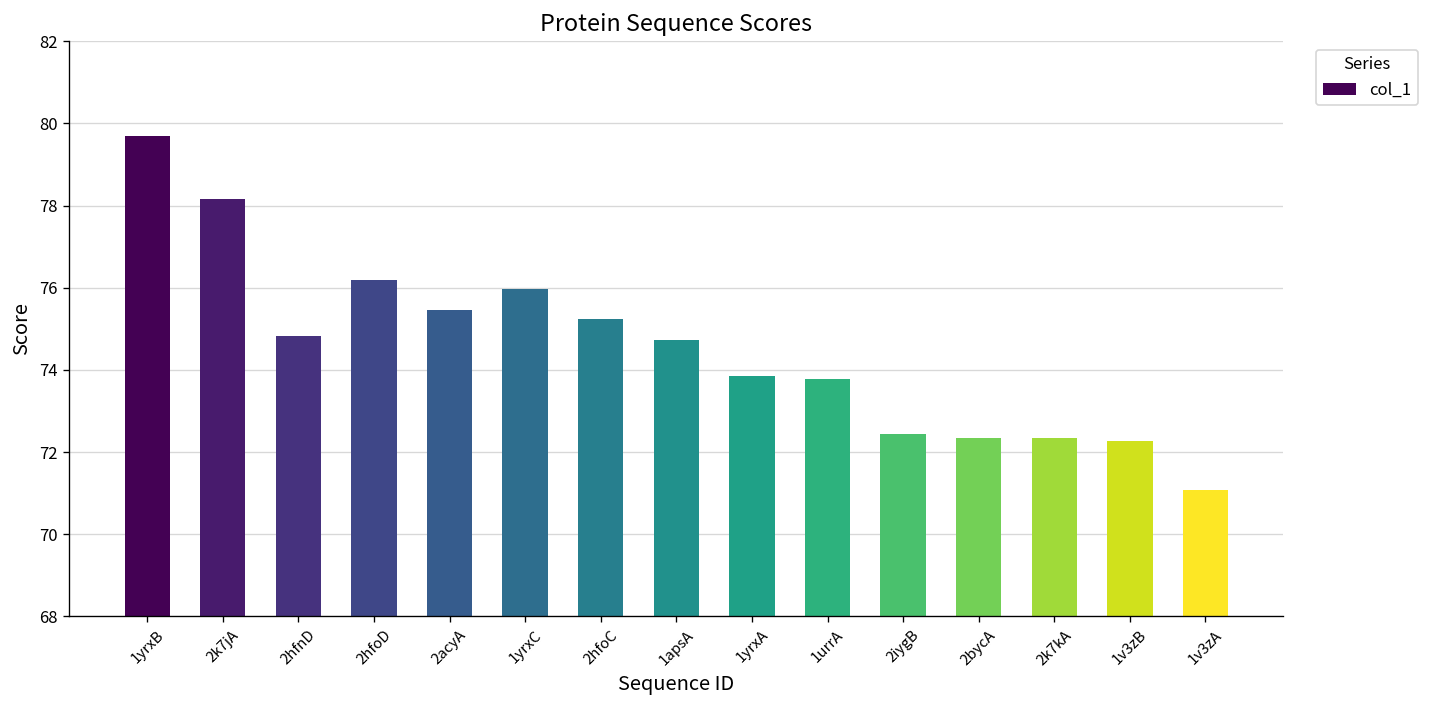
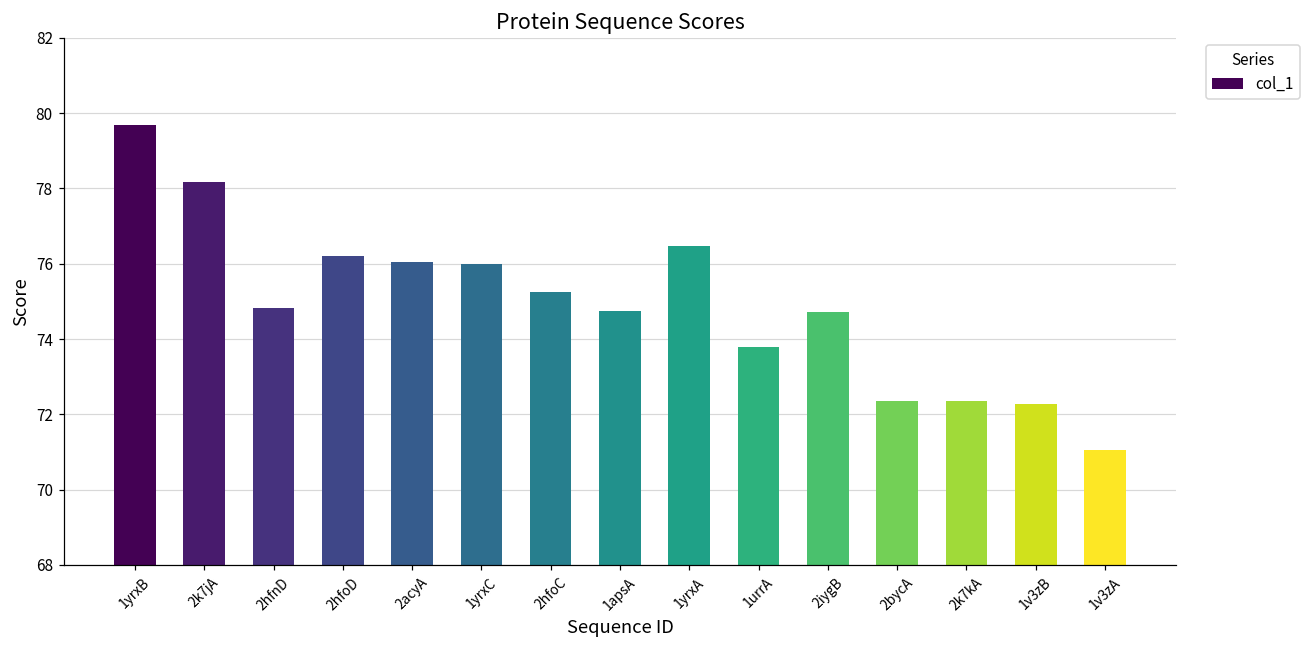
  {
    "1yrxB": 79.7,
    "2k7jA": 78.2,
    "2hfnD": 74.8,
    "2hfoD": 76.2,
-   "2acyA": 75.5,
+   "2acyA": 76.0,
    "1yrxC": 76.0,
    "2hfoC": 75.2,
    "1apsA": 74.7,
-   "1yrxA": 73.8,
+   "1yrxA": 76.5,
    "1urrA": 73.8,
-   "2iygB": 72.4,
+   "2iygB": 74.7,
    "2bycA": 72.4,
    "2k7kA": 72.4,
    "1v3zB": 72.3,
    "1v3zA": 71.1
  }
